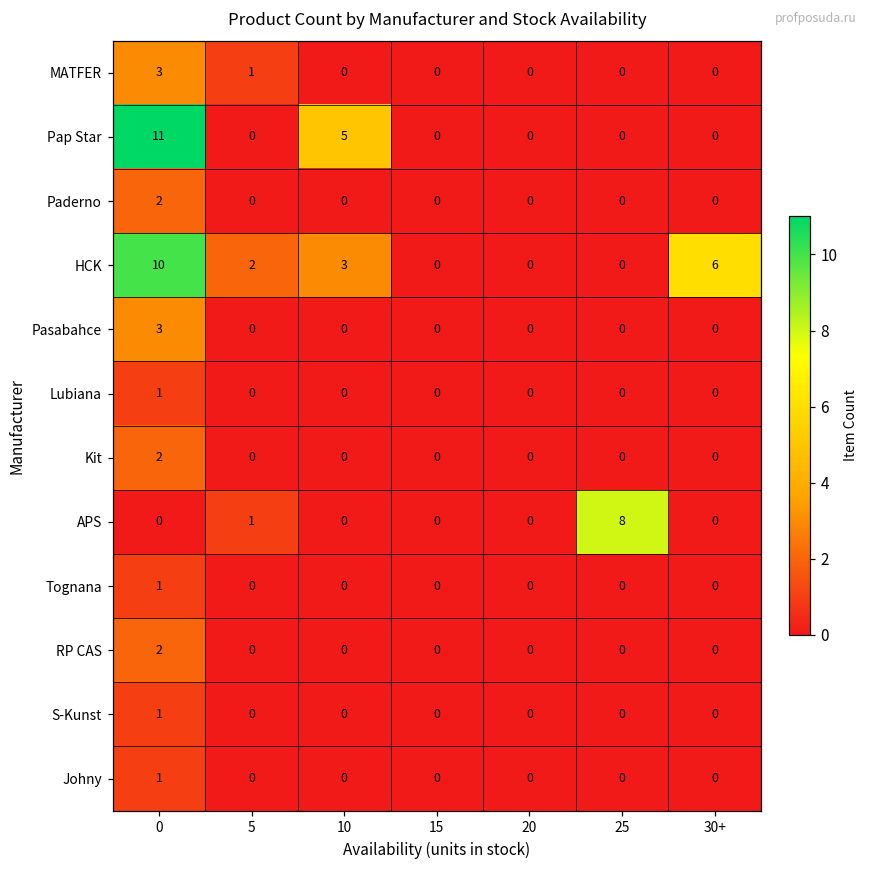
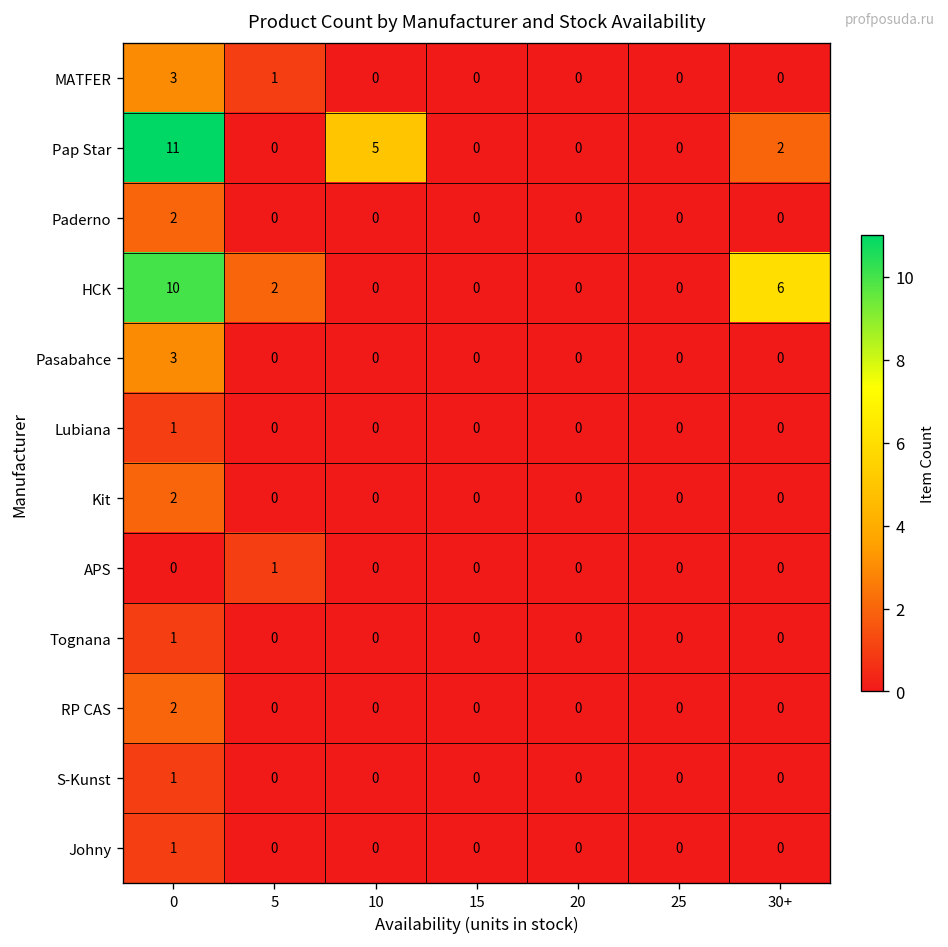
  {
    "MATFER": {
      "0": 3,
      "5": 1,
      "10": 0,
      "15": 0,
      "20": 0,
      "25": 0,
      "30+": 0
    },
    "Pap Star": {
      "0": 11,
      "5": 0,
      "10": 5,
      "15": 0,
      "20": 0,
      "25": 0,
-     "30+": 0
+     "30+": 2
    },
    "Paderno": {
      "0": 2,
      "5": 0,
      "10": 0,
      "15": 0,
      "20": 0,
      "25": 0,
      "30+": 0
    },
    "HCK": {
      "0": 10,
      "5": 2,
-     "10": 3,
+     "10": 0,
      "15": 0,
      "20": 0,
      "25": 0,
      "30+": 6
    },
    "Pasabahce": {
      "0": 3,
      "5": 0,
      "10": 0,
      "15": 0,
      "20": 0,
      "25": 0,
      "30+": 0
    },
    "Lubiana": {
      "0": 1,
      "5": 0,
      "10": 0,
      "15": 0,
      "20": 0,
      "25": 0,
      "30+": 0
    },
    "Kit": {
      "0": 2,
      "5": 0,
      "10": 0,
      "15": 0,
      "20": 0,
      "25": 0,
      "30+": 0
    },
    "APS": {
      "0": 0,
      "5": 1,
      "10": 0,
      "15": 0,
      "20": 0,
-     "25": 8,
+     "25": 0,
      "30+": 0
    },
    "Tognana": {
      "0": 1,
      "5": 0,
      "10": 0,
      "15": 0,
      "20": 0,
      "25": 0,
      "30+": 0
    },
    "RP CAS": {
      "0": 2,
      "5": 0,
      "10": 0,
      "15": 0,
      "20": 0,
      "25": 0,
      "30+": 0
    },
    "S-Kunst": {
      "0": 1,
      "5": 0,
      "10": 0,
      "15": 0,
      "20": 0,
      "25": 0,
      "30+": 0
    },
    "Johny": {
      "0": 1,
      "5": 0,
      "10": 0,
      "15": 0,
      "20": 0,
      "25": 0,
      "30+": 0
    }
  }
